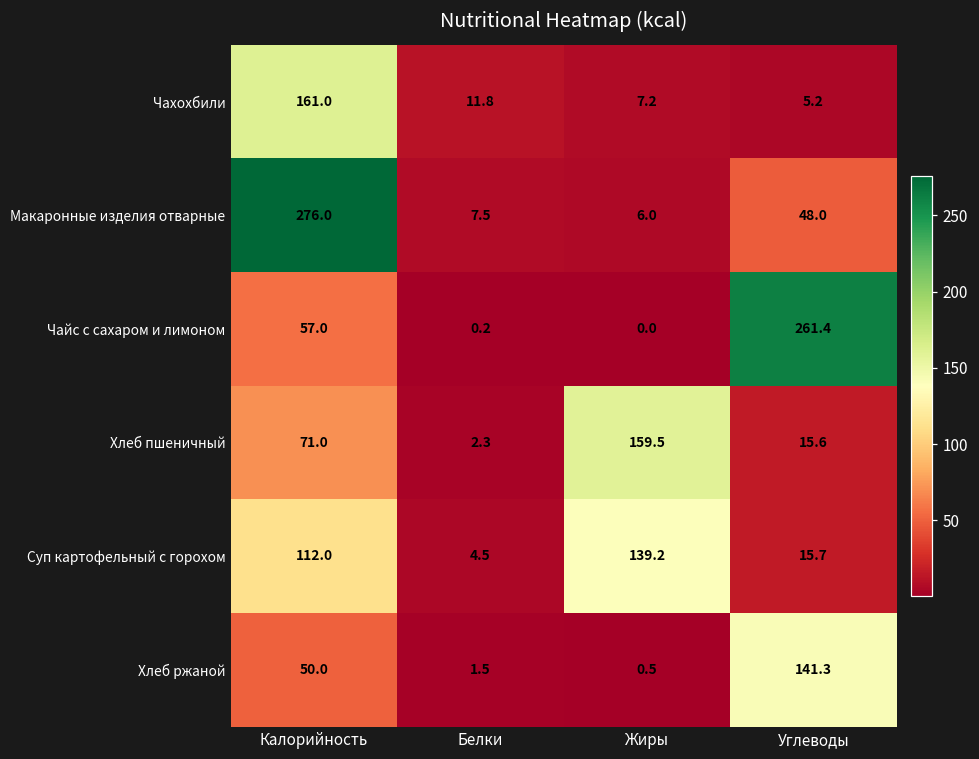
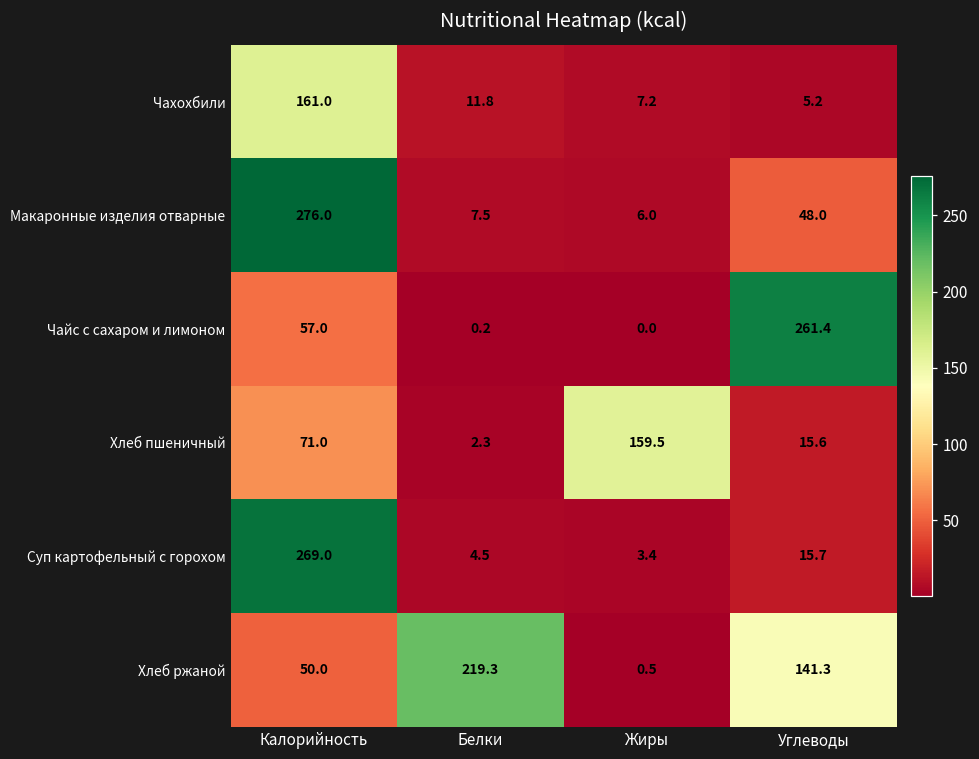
  {
    "Чахохбили": {
      "Калорийность": 161.0,
      "Белки": 11.8,
      "Жиры": 7.2,
      "Углеводы": 5.2
    },
    "Макаронные изделия отварные": {
      "Калорийность": 276.0,
      "Белки": 7.5,
      "Жиры": 6.0,
      "Углеводы": 48.0
    },
    "Чайс с сахаром и лимоном": {
      "Калорийность": 57.0,
      "Белки": 0.2,
      "Жиры": 0.0,
      "Углеводы": 261.4
    },
    "Хлеб пшеничный": {
      "Калорийность": 71.0,
      "Белки": 2.3,
      "Жиры": 159.5,
      "Углеводы": 15.6
    },
    "Суп картофельный с горохом": {
-     "Калорийность": 112.0,
+     "Калорийность": 269.0,
      "Белки": 4.5,
-     "Жиры": 139.2,
+     "Жиры": 3.4,
      "Углеводы": 15.7
    },
    "Хлеб ржаной": {
      "Калорийность": 50.0,
-     "Белки": 1.5,
+     "Белки": 219.3,
      "Жиры": 0.5,
      "Углеводы": 141.3
    }
  }
